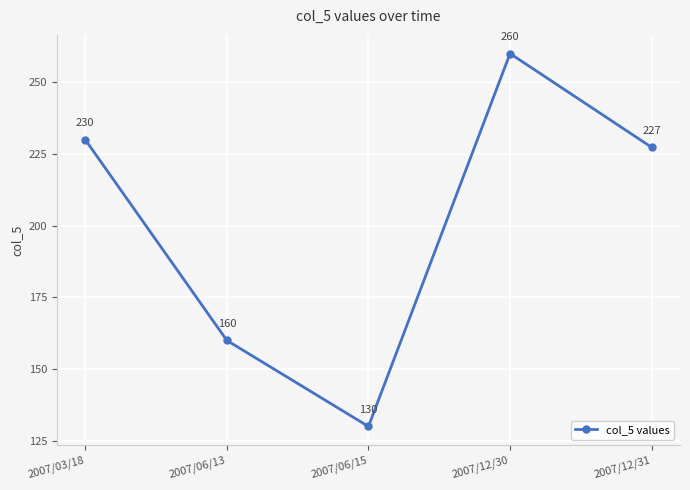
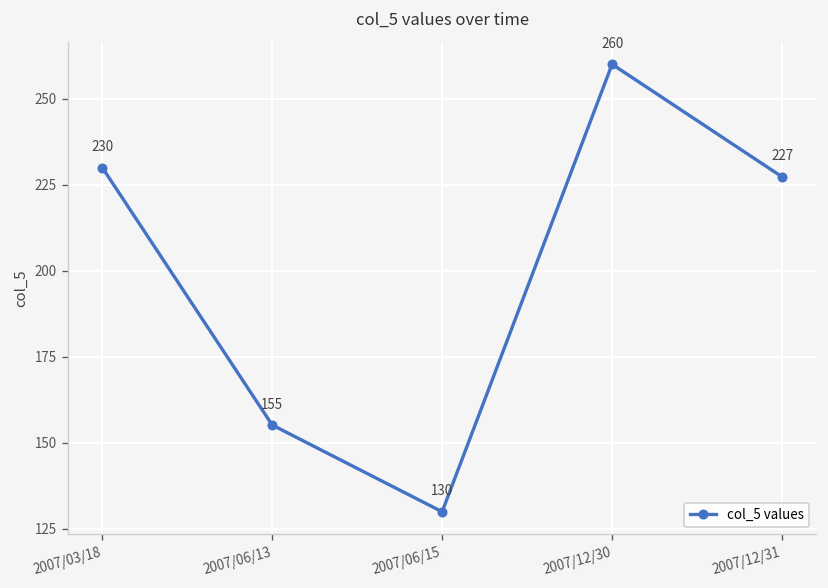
  {
    "2007/03/18": 230,
-   "2007/06/13": 160,
+   "2007/06/13": 155,
    "2007/06/15": 130,
    "2007/12/30": 260,
    "2007/12/31": 227
  }
